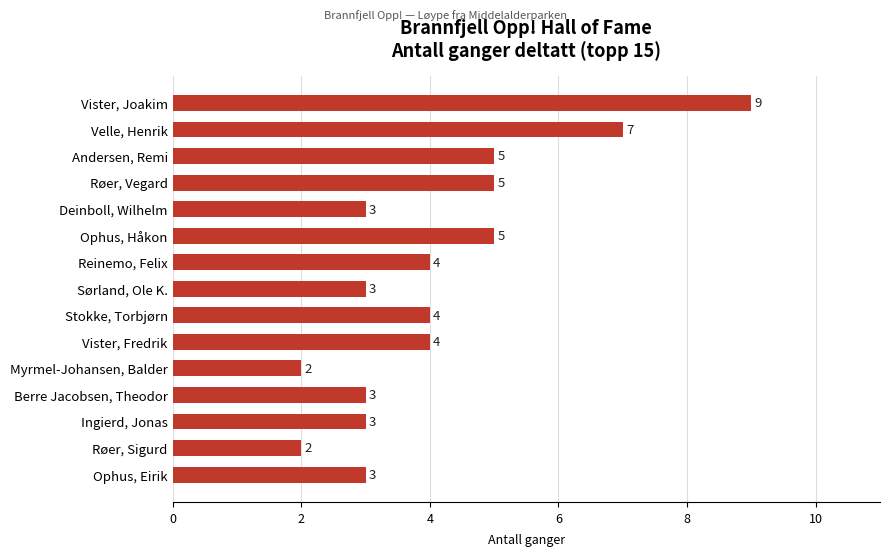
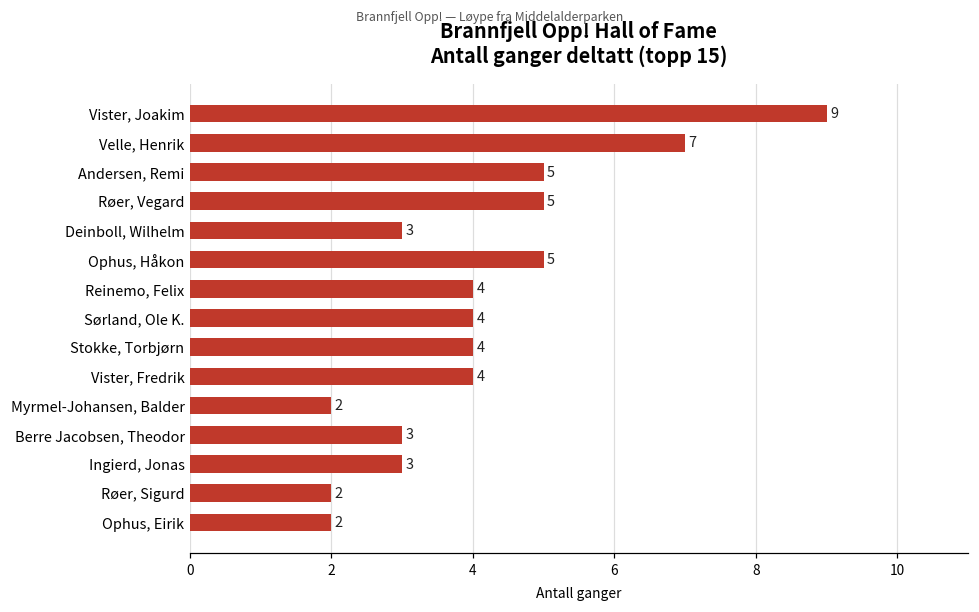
  {
    "Vister, Joakim": 9,
    "Velle, Henrik": 7,
    "Andersen, Remi": 5,
    "Røer, Vegard": 5,
    "Deinboll, Wilhelm": 3,
    "Ophus, Håkon": 5,
    "Reinemo, Felix": 4,
-   "Sørland, Ole K.": 3,
+   "Sørland, Ole K.": 4,
    "Stokke, Torbjørn": 4,
    "Vister, Fredrik": 4,
    "Myrmel-Johansen, Balder": 2,
    "Berre Jacobsen, Theodor": 3,
    "Ingierd, Jonas": 3,
    "Røer, Sigurd": 2,
-   "Ophus, Eirik": 3
+   "Ophus, Eirik": 2
  }
